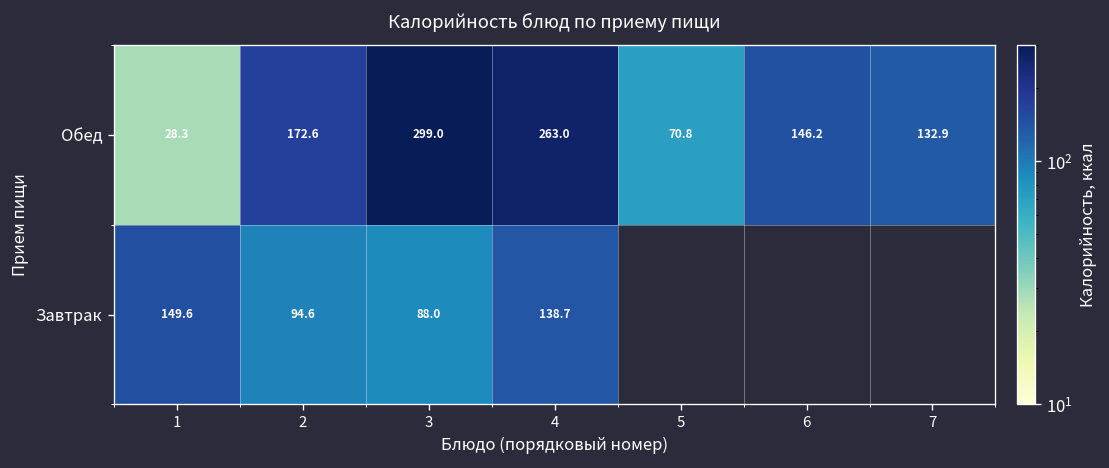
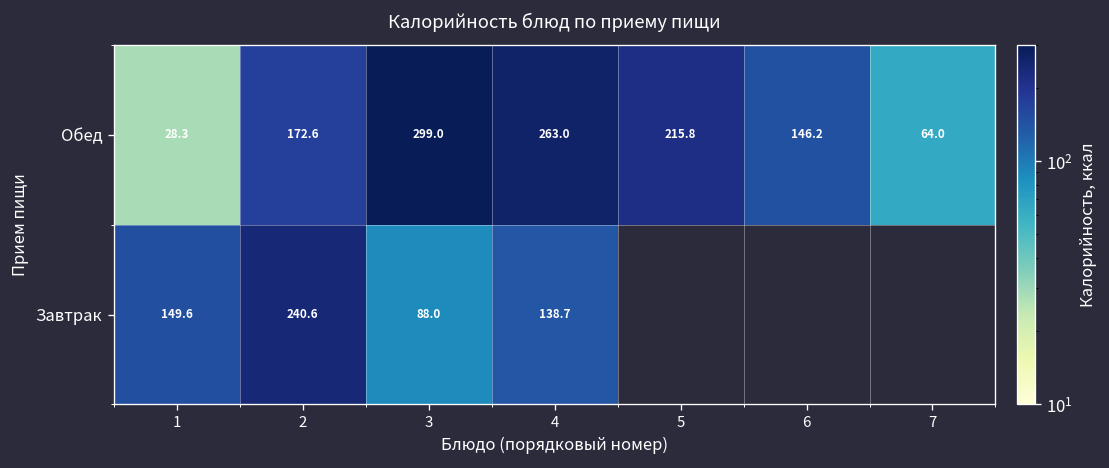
  {
    "Обед": {
      "1": 28.3,
      "2": 172.6,
      "3": 299.0,
      "4": 263.0,
-     "5": 70.8,
+     "5": 215.8,
      "6": 146.2,
-     "7": 132.9
+     "7": 64.0
    },
    "Завтрак": {
      "1": 149.6,
-     "2": 94.6,
+     "2": 240.6,
      "3": 88.0,
      "4": 138.7
    }
  }
